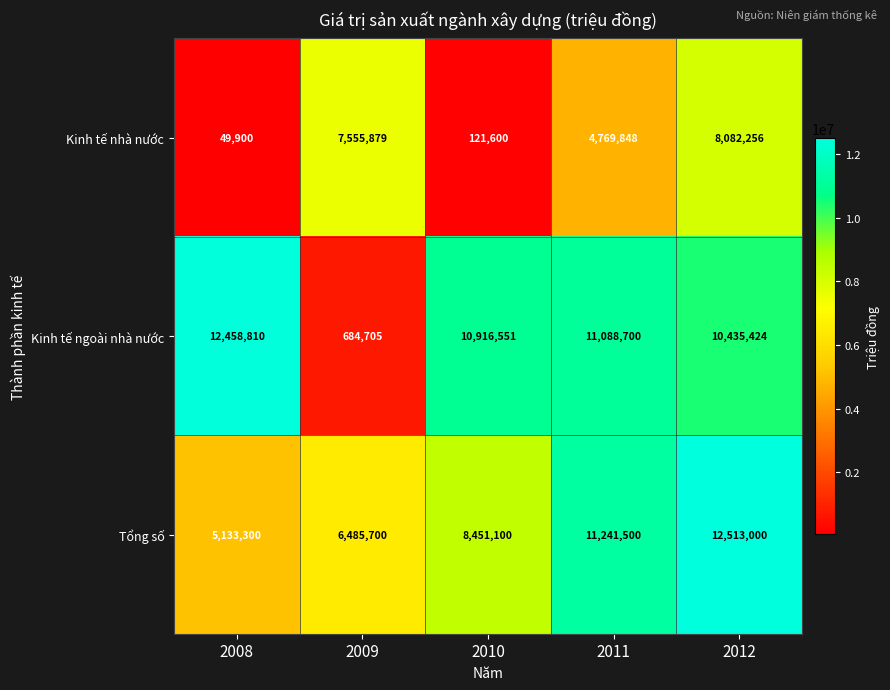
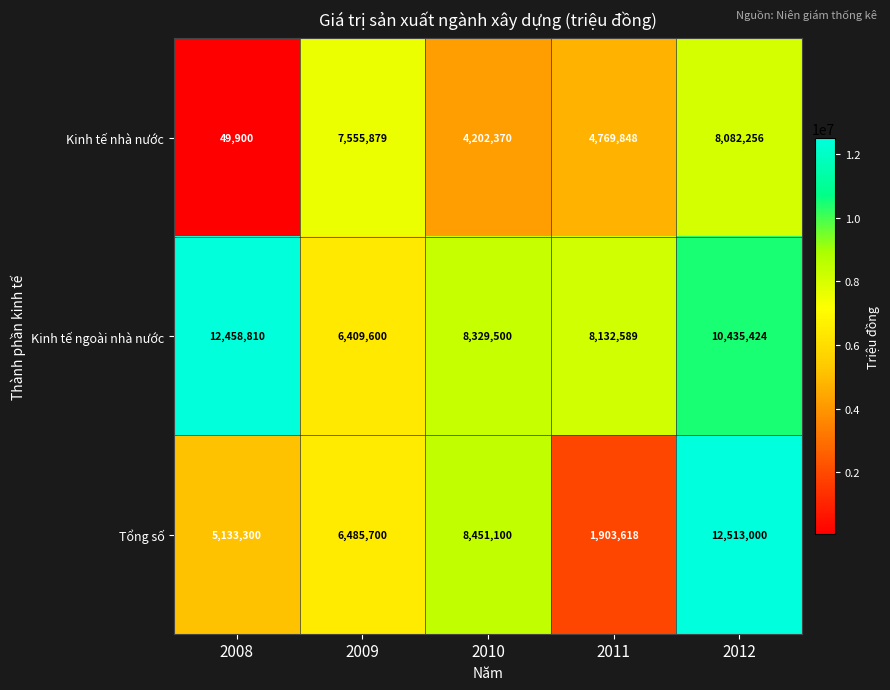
  {
    "Kinh tế nhà nước": {
      "2008": "49,900",
      "2009": "7,555,879",
-     "2010": "121,600",
+     "2010": "4,202,370",
      "2011": "4,769,848",
      "2012": "8,082,256"
    },
    "Kinh tế ngoài nhà nước": {
      "2008": "12,458,810",
-     "2009": "684,705",
-     "2010": "10,916,551",
-     "2011": "11,088,700",
+     "2009": "6,409,600",
+     "2010": "8,329,500",
+     "2011": "8,132,589",
      "2012": "10,435,424"
    },
    "Tổng số": {
      "2008": "5,133,300",
      "2009": "6,485,700",
      "2010": "8,451,100",
-     "2011": "11,241,500",
+     "2011": "1,903,618",
      "2012": "12,513,000"
    }
  }
